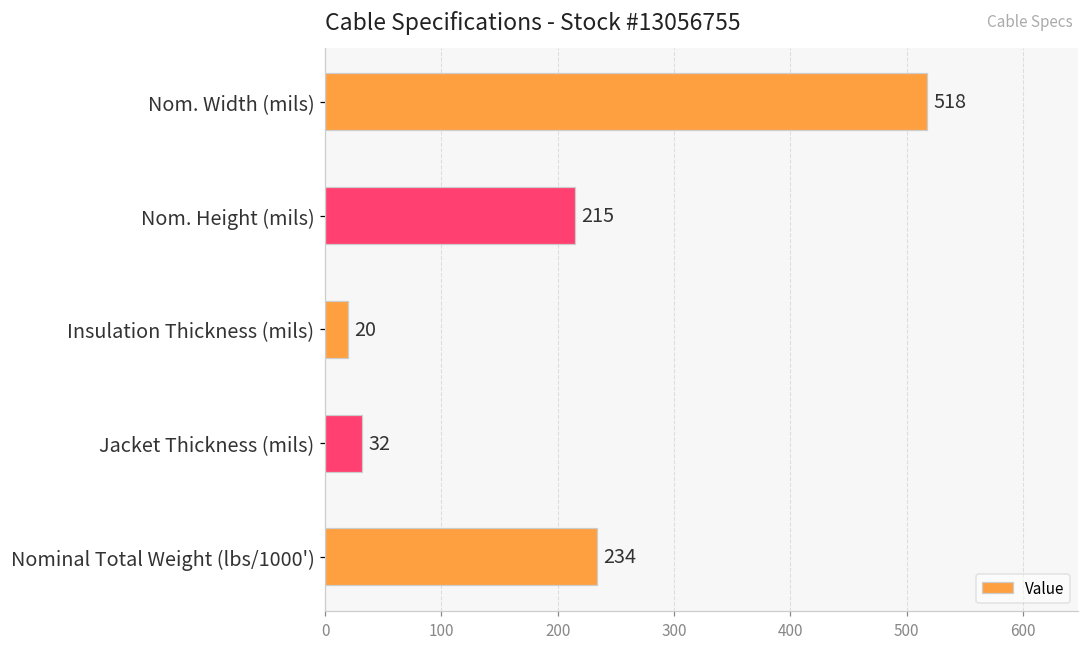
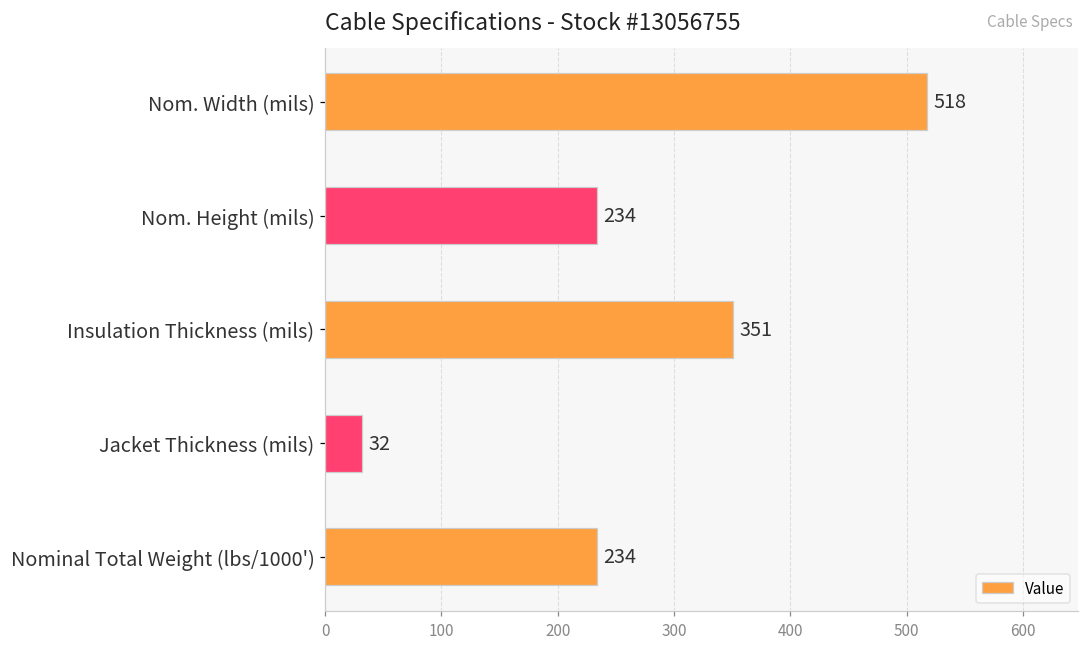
  {
    "Nom. Width (mils)": 518,
-   "Nom. Height (mils)": 215,
-   "Insulation Thickness (mils)": 20,
+   "Nom. Height (mils)": 234,
+   "Insulation Thickness (mils)": 351,
    "Jacket Thickness (mils)": 32,
    "Nominal Total Weight (lbs/1000')": 234
  }
